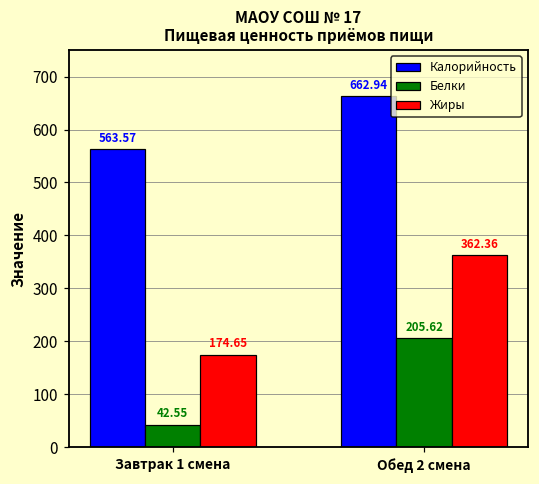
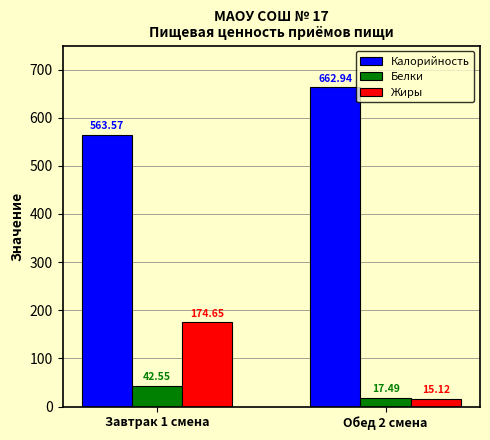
  {
    "Калорийность": {
      "Завтрак 1 смена": 563.57,
      "Обед 2 смена": 662.94
    },
    "Белки": {
      "Завтрак 1 смена": 42.55,
-     "Обед 2 смена": 205.62
+     "Обед 2 смена": 17.49
    },
    "Жиры": {
      "Завтрак 1 смена": 174.65,
-     "Обед 2 смена": 362.36
+     "Обед 2 смена": 15.12
    }
  }
